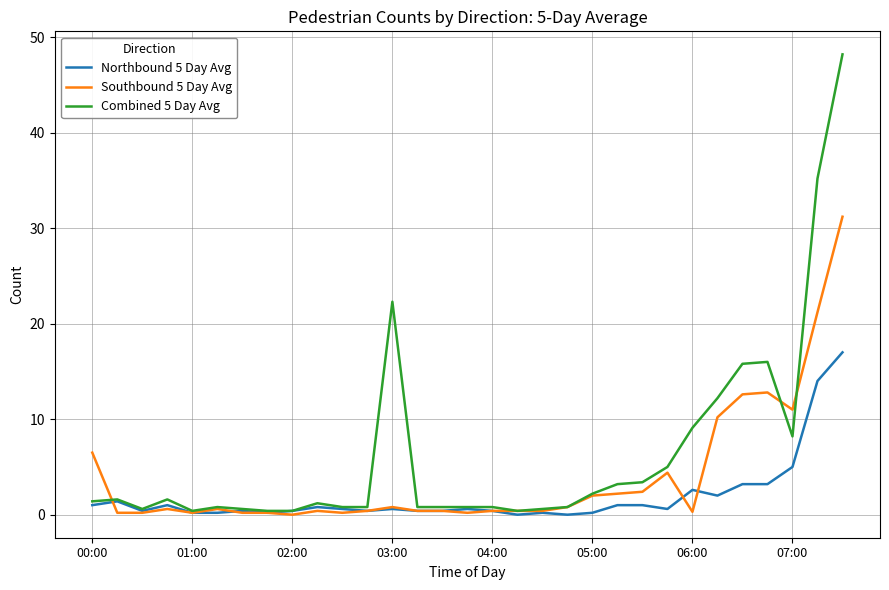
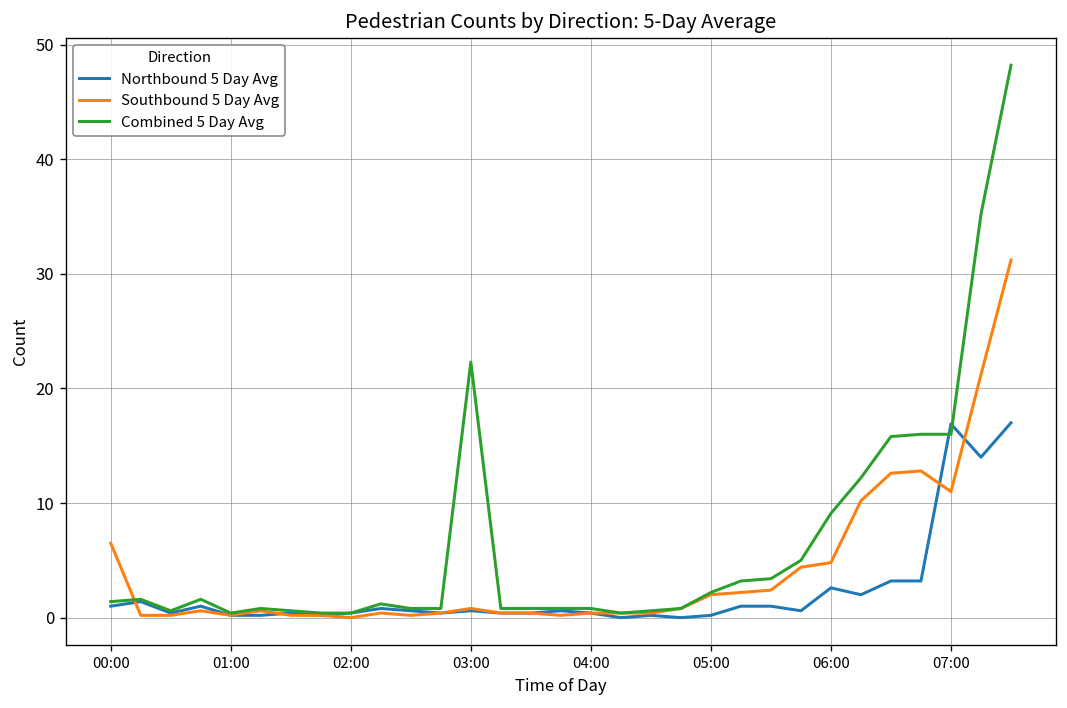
  {
    "Northbound 5 Day Avg": {
      "00:00": 1,
      "05:00": 0,
      "06:00": 3,
-     "07:00": 5
+     "07:00": 17
    },
    "Southbound 5 Day Avg": {
      "00:00": 7,
      "02:00": 0,
-     "06:00": 0,
+     "06:00": 5,
      "07:00": 11
    },
    "Combined 5 Day Avg": {
      "00:00": 1,
      "03:00": 22,
      "04:00": 1,
      "06:00": 9,
-     "07:00": 8
+     "07:00": 16
    }
  }
